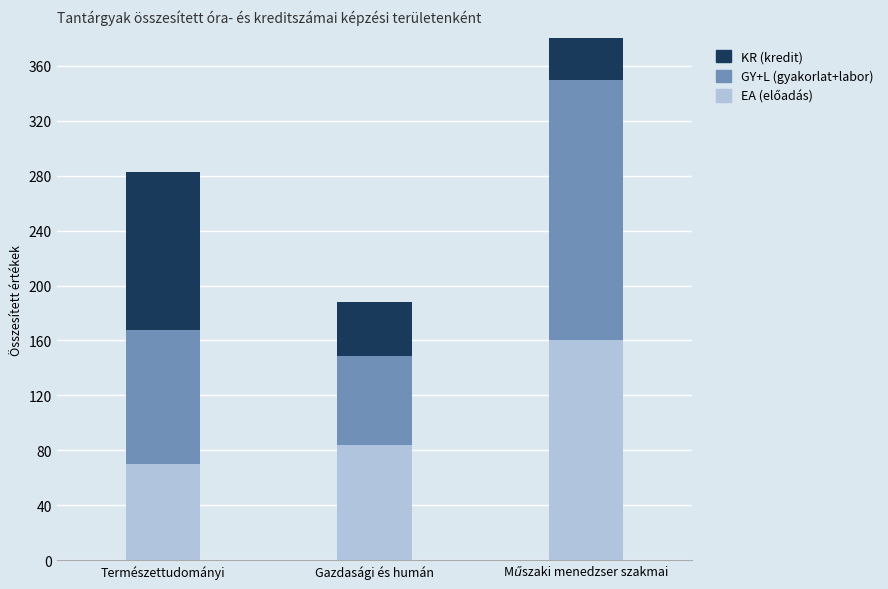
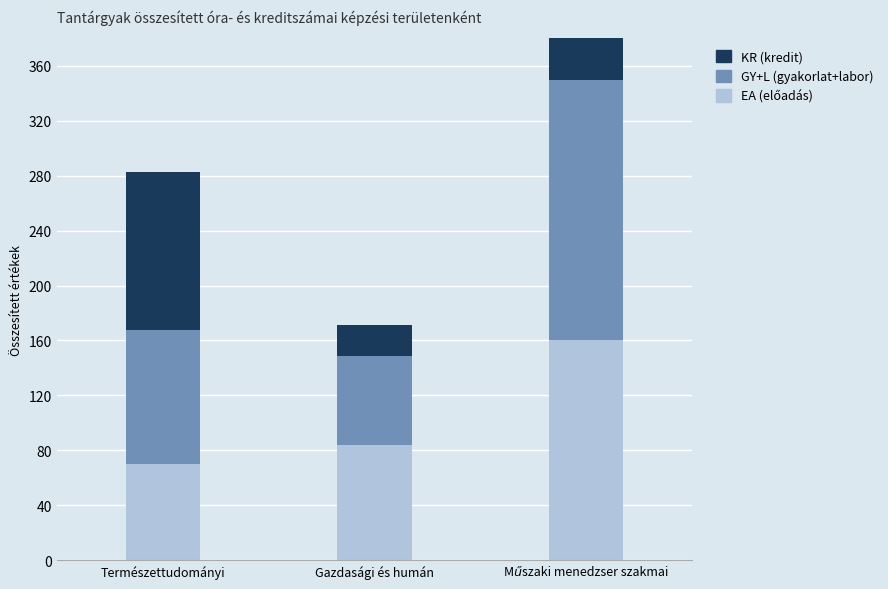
  {
    "EA (előadás)": {
      "Természettudományi": 70,
      "Gazdasági és humán": 84,
      "Műszaki menedzser szakmai": 160
    },
    "GY+L (gyakorlat+labor)": {
      "Természettudományi": 98,
      "Gazdasági és humán": 65,
      "Műszaki menedzser szakmai": 190
    },
    "KR (kredit)": {
      "Természettudományi": 115,
-     "Gazdasági és humán": 39
+     "Gazdasági és humán": 22
    }
  }
